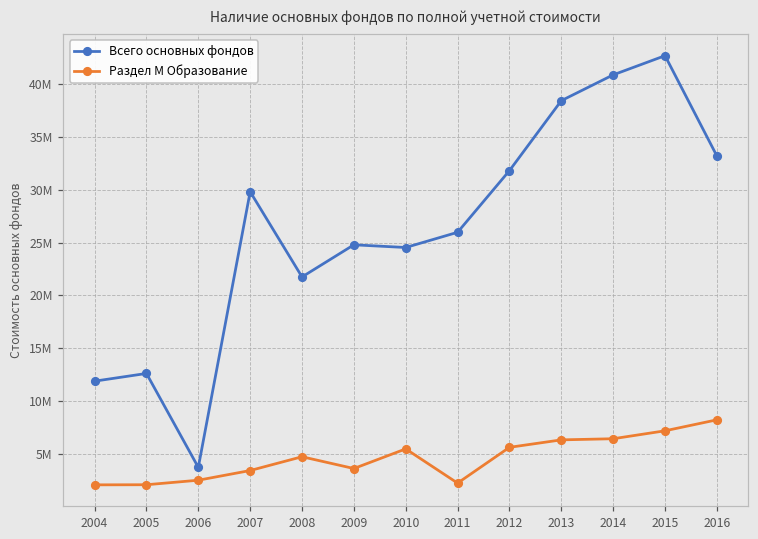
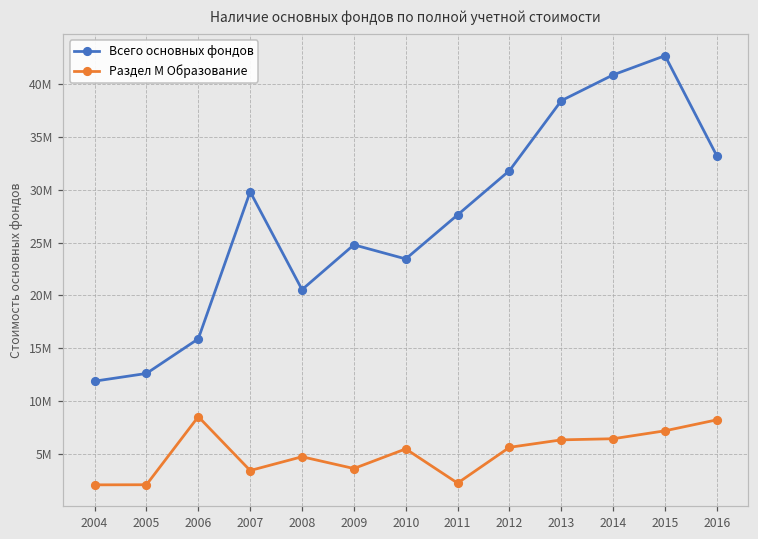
  {
    "Всего основных фондов": {
      "2004": 12000000,
      "2005": 13000000,
-     "2006": 4000000,
+     "2006": 16000000,
      "2007": 30000000,
-     "2008": 22000000,
+     "2008": 21000000,
      "2009": 25000000,
-     "2010": 25000000,
-     "2011": 26000000,
+     "2010": 23000000,
+     "2011": 28000000,
      "2012": 32000000,
      "2013": 38000000,
      "2014": 41000000,
      "2015": 43000000,
      "2016": 33000000
    },
    "Раздел M Образование": {
      "2004": 2000000,
      "2005": 2000000,
-     "2006": 2000000,
+     "2006": 8000000,
      "2007": 3000000,
      "2008": 5000000,
      "2009": 4000000,
      "2010": 5000000,
      "2011": 2000000,
      "2012": 6000000,
      "2013": 6000000,
      "2014": 6000000,
      "2015": 7000000,
      "2016": 8000000
    }
  }
